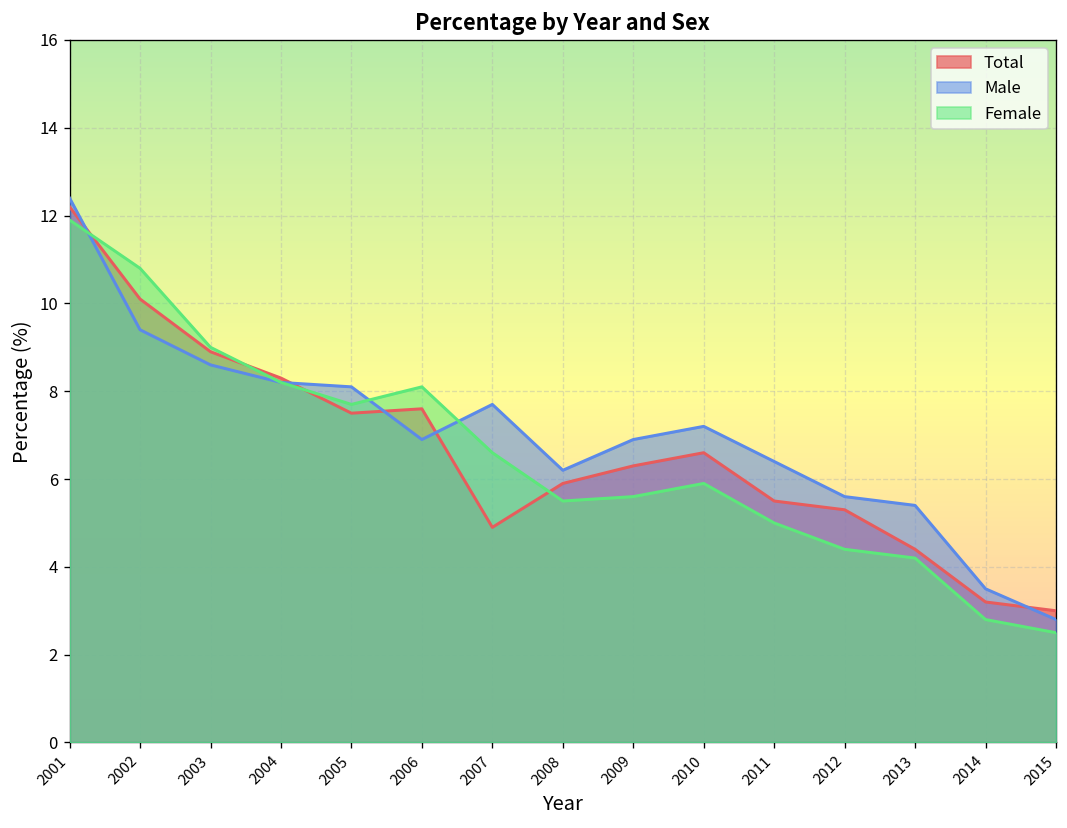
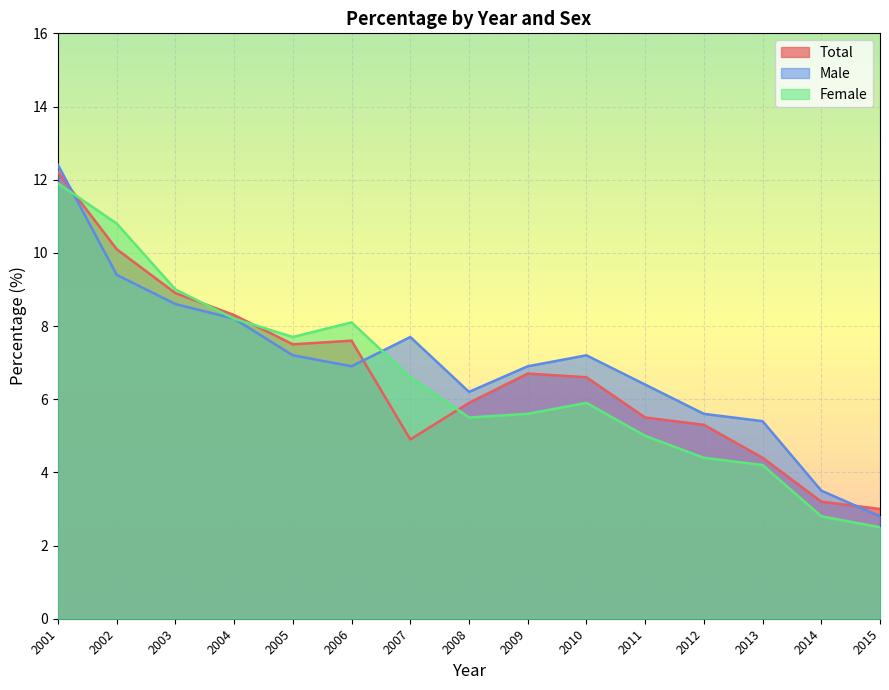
  {
    "Total": {
      "2001": 12.2,
      "2002": 10.1,
      "2003": 8.9,
      "2004": 8.3,
      "2005": 7.5,
      "2006": 7.6,
      "2007": 4.9,
      "2008": 5.9,
-     "2009": 6.3,
+     "2009": 6.7,
      "2010": 6.6,
      "2011": 5.5,
      "2012": 5.3,
      "2013": 4.4,
      "2014": 3.2,
      "2015": 3.0
    },
    "Male": {
      "2001": 12.4,
      "2002": 9.4,
      "2003": 8.6,
-     "2005": 8.1,
+     "2005": 7.2,
      "2006": 6.9,
      "2007": 7.7,
      "2008": 6.2,
      "2009": 6.9,
      "2010": 7.2,
      "2011": 6.4,
      "2012": 5.6,
      "2013": 5.4,
      "2014": 3.5,
      "2015": 2.8
    },
    "Female": {
      "2001": 11.9,
      "2002": 10.8,
      "2003": 9.0,
      "2005": 7.7,
      "2006": 8.1,
      "2007": 6.6,
      "2008": 5.5,
      "2009": 5.6,
      "2010": 5.9,
      "2011": 5.0,
      "2012": 4.4,
      "2013": 4.2,
      "2014": 2.8,
      "2015": 2.5
    }
  }
